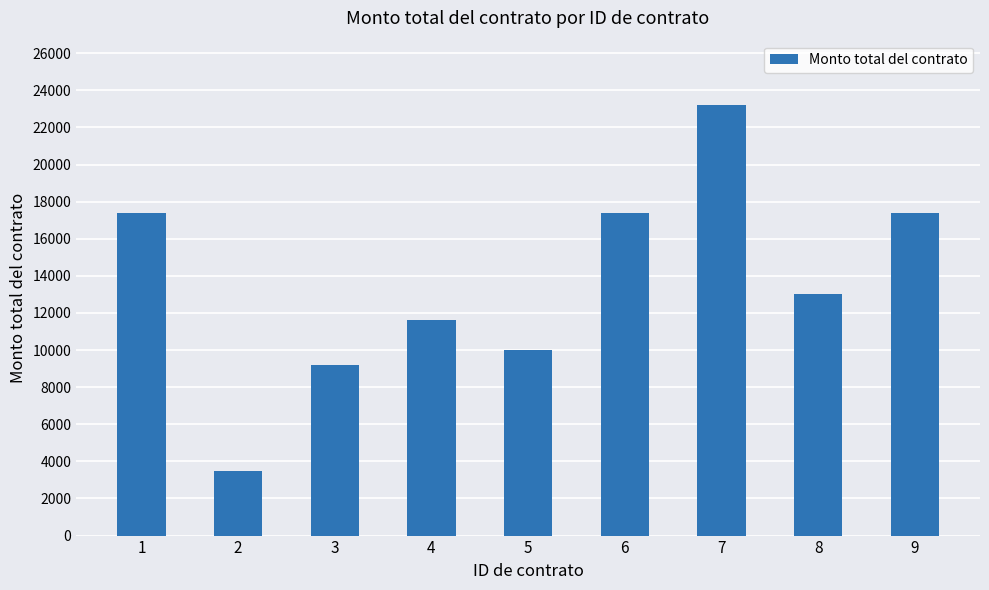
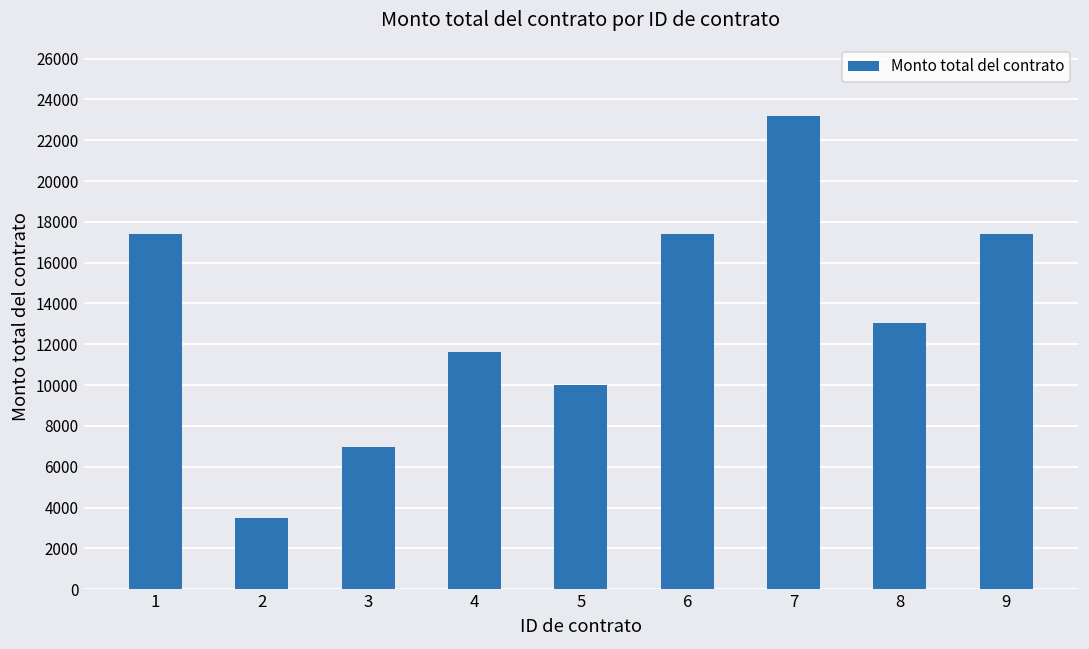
  {
    "1": 17400,
    "2": 3500,
-   "3": 9200,
+   "3": 7000,
    "4": 11600,
    "5": 10000,
    "6": 17400,
    "7": 23200,
    "8": 13000,
    "9": 17400
  }
